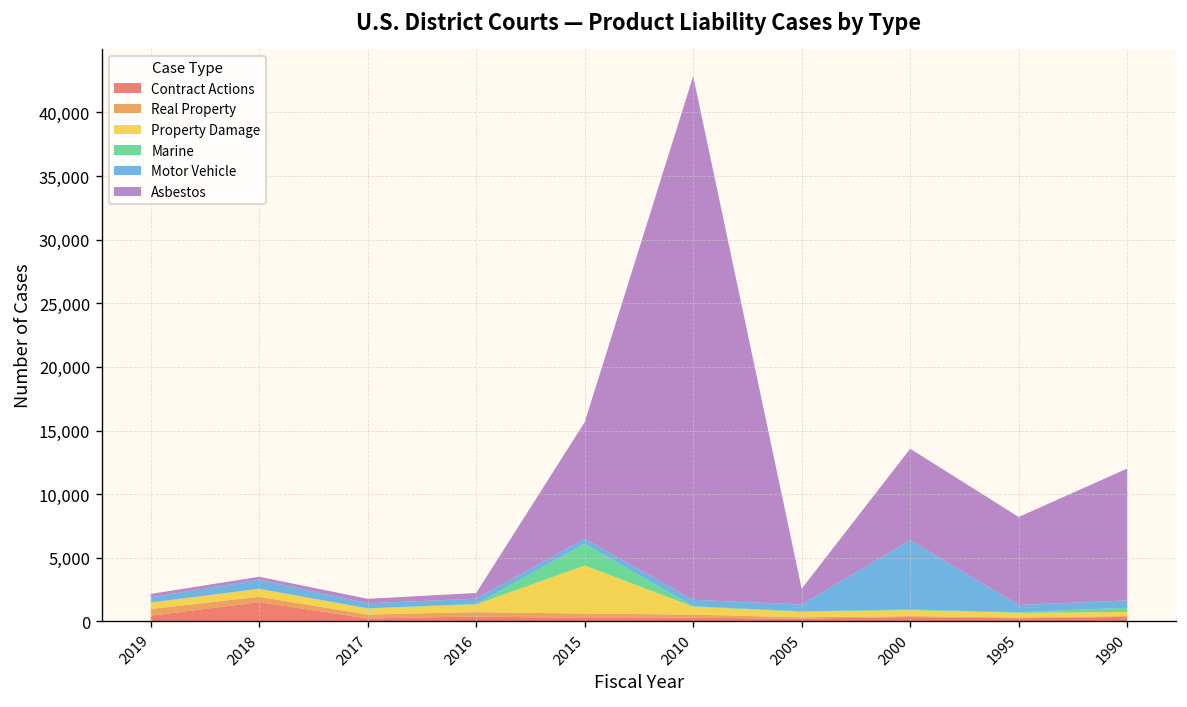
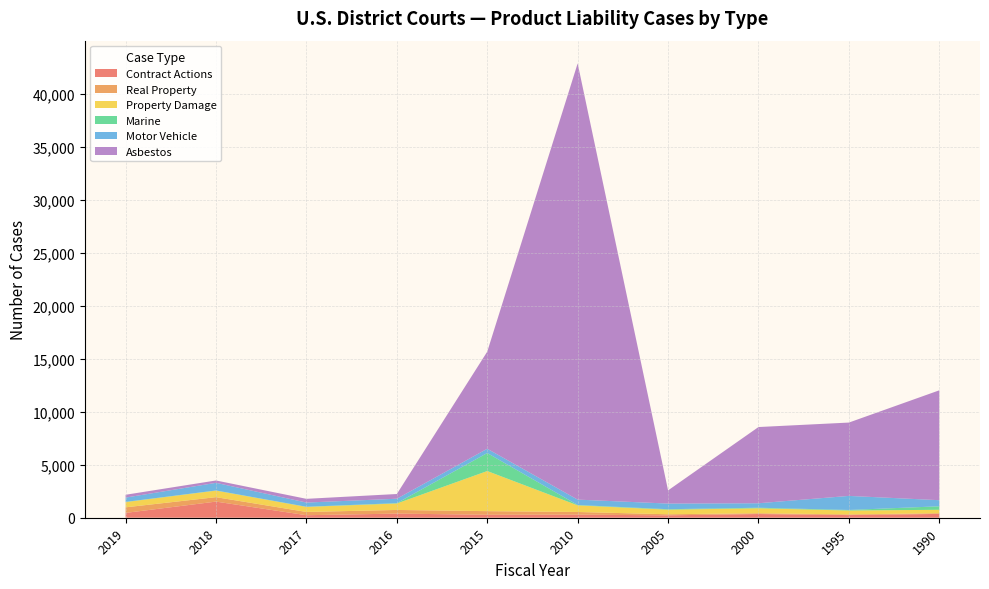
  {
    "Property Damage": {
      "2015": "3,800",
      "1990": "300"
    },
    "Marine": {
      "2015": "1,700",
      "1990": "300"
    },
    "Motor Vehicle": {
      "2019": "400",
      "2017": "400",
      "2016": "400",
      "2015": "400",
      "2010": "500",
      "2005": "500",
-     "2000": "5,400",
-     "1995": "600",
+     "2000": "400",
+     "1995": "1,300",
      "1990": "600"
    },
    "Asbestos": {
      "2019": "300",
      "2017": "400",
      "2016": "400",
      "2015": "9,200",
      "2010": "41,100",
      "2005": "1,200",
      "2000": "7,200",
      "1995": "6,900",
      "1990": "10,400"
    }
  }
